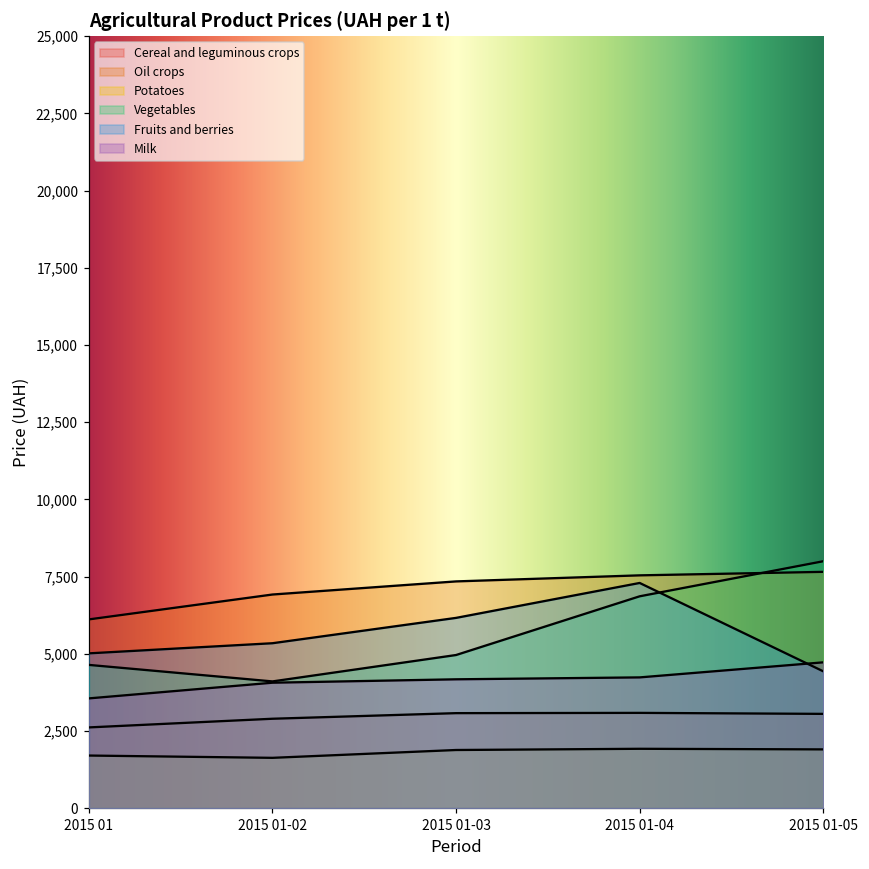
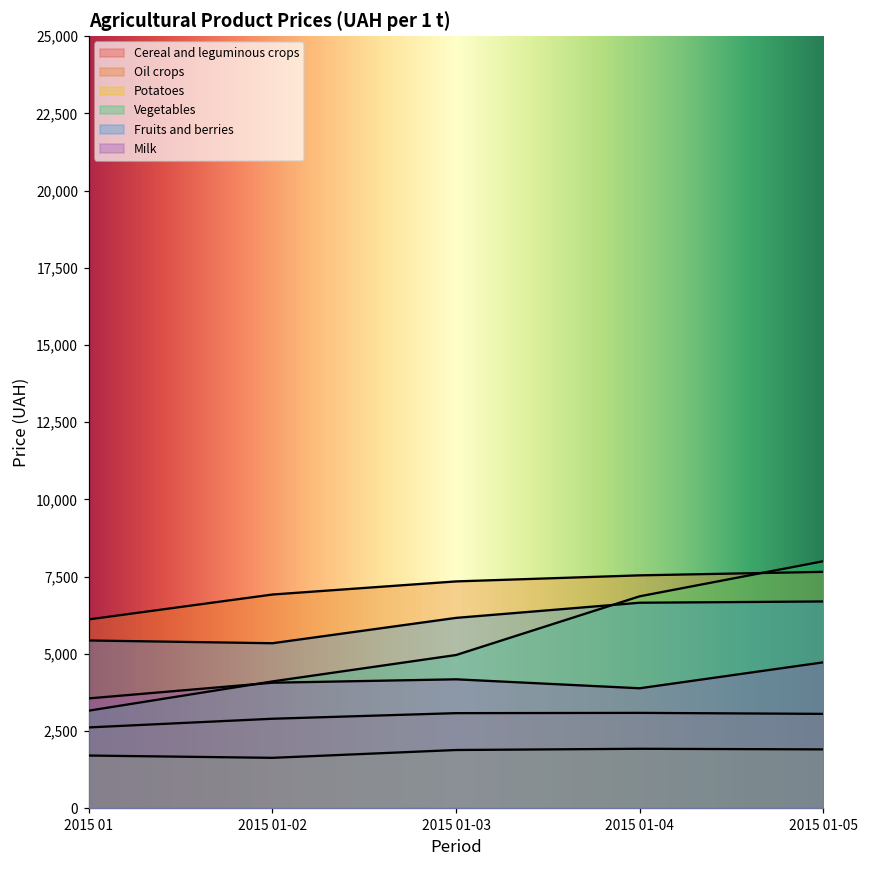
  {
    "Vegetables": {
-     "2015 01": "4,600",
+     "2015 01": "3,200",
      "2015 01-03": "5,000",
      "2015 01-04": "6,900",
      "2015 01-05": "8,000"
    },
    "Fruits and berries": {
-     "2015 01": "5,000",
+     "2015 01": "5,400",
      "2015 01-02": "5,300",
      "2015 01-03": "6,200",
-     "2015 01-04": "7,300",
-     "2015 01-05": "4,400"
+     "2015 01-04": "6,700",
+     "2015 01-05": "6,700"
    },
    "Milk": {
      "2015 01": "3,600",
      "2015 01-03": "4,200",
-     "2015 01-04": "4,200",
+     "2015 01-04": "3,900",
      "2015 01-05": "4,700"
    }
  }
